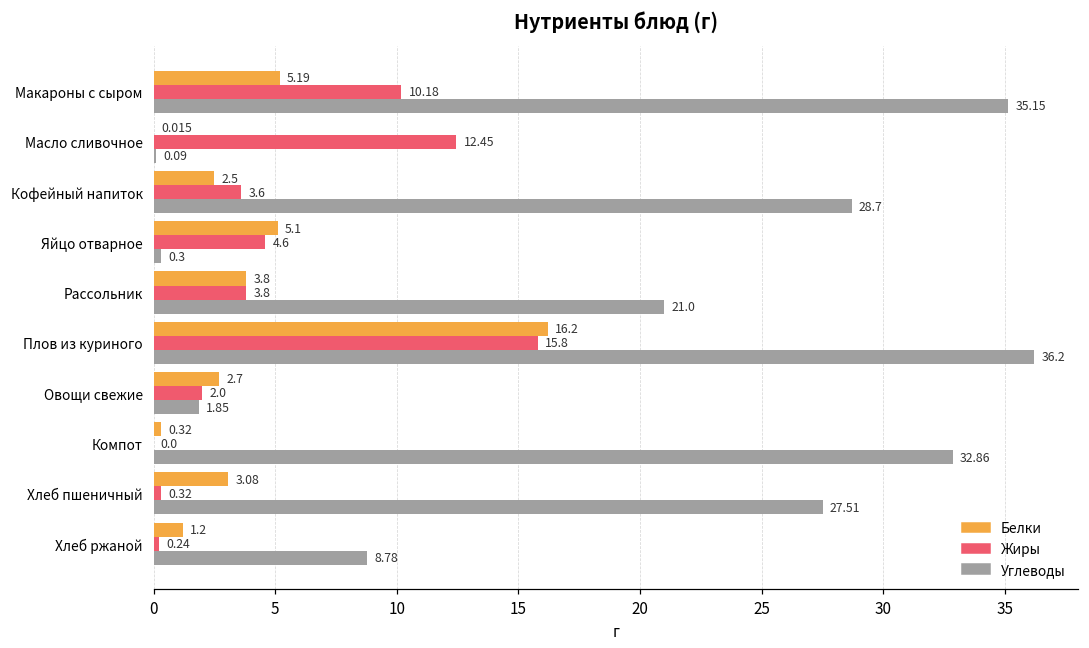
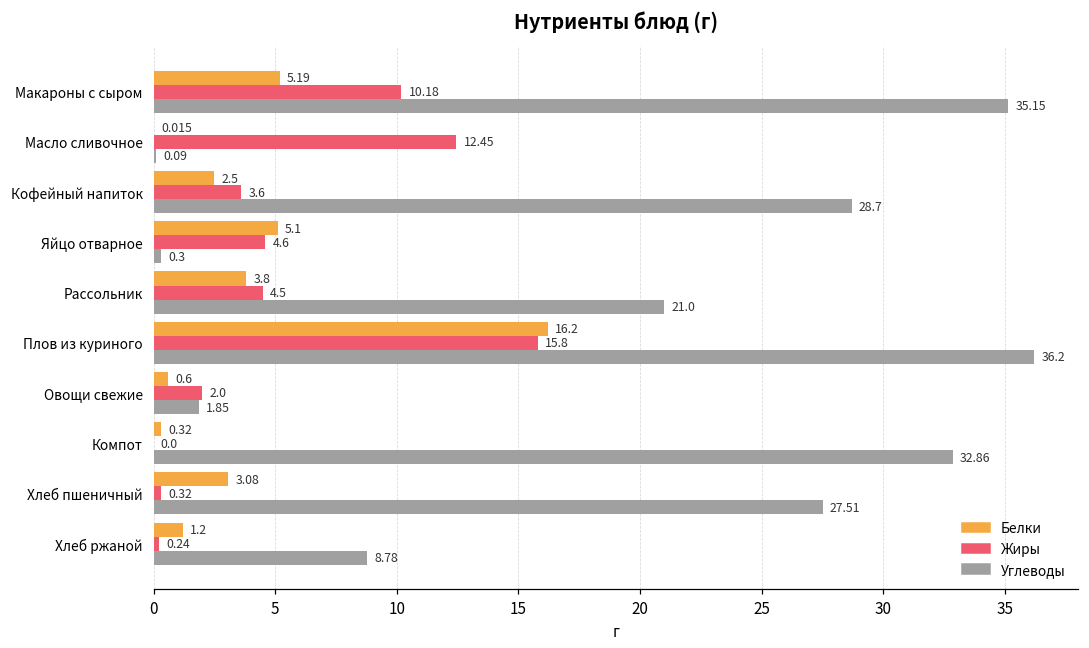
  {
    "Белки": {
      "Макароны с сыром": 5.19,
      "Масло сливочное": 0.015,
      "Кофейный напиток": 2.5,
      "Яйцо отварное": 5.1,
      "Рассольник": 3.8,
      "Плов из куриного": 16.2,
-     "Овощи свежие": 2.7,
+     "Овощи свежие": 0.6,
      "Компот": 0.32,
      "Хлеб пшеничный": 3.08,
      "Хлеб ржаной": 1.2
    },
    "Жиры": {
      "Макароны с сыром": 10.18,
      "Масло сливочное": 12.45,
      "Кофейный напиток": 3.6,
      "Яйцо отварное": 4.6,
-     "Рассольник": 3.8,
+     "Рассольник": 4.5,
      "Плов из куриного": 15.8,
      "Овощи свежие": 2.0,
      "Компот": 0.0,
      "Хлеб пшеничный": 0.32,
      "Хлеб ржаной": 0.24
    },
    "Углеводы": {
      "Макароны с сыром": 35.15,
      "Масло сливочное": 0.09,
      "Кофейный напиток": 28.7,
      "Яйцо отварное": 0.3,
      "Рассольник": 21.0,
      "Плов из куриного": 36.2,
      "Овощи свежие": 1.85,
      "Компот": 32.86,
      "Хлеб пшеничный": 27.51,
      "Хлеб ржаной": 8.78
    }
  }
